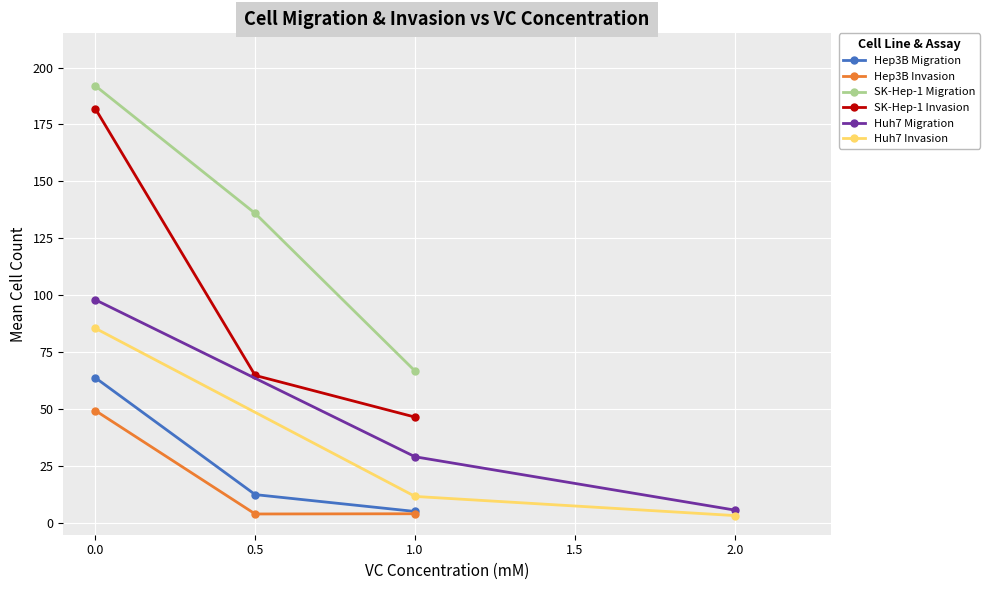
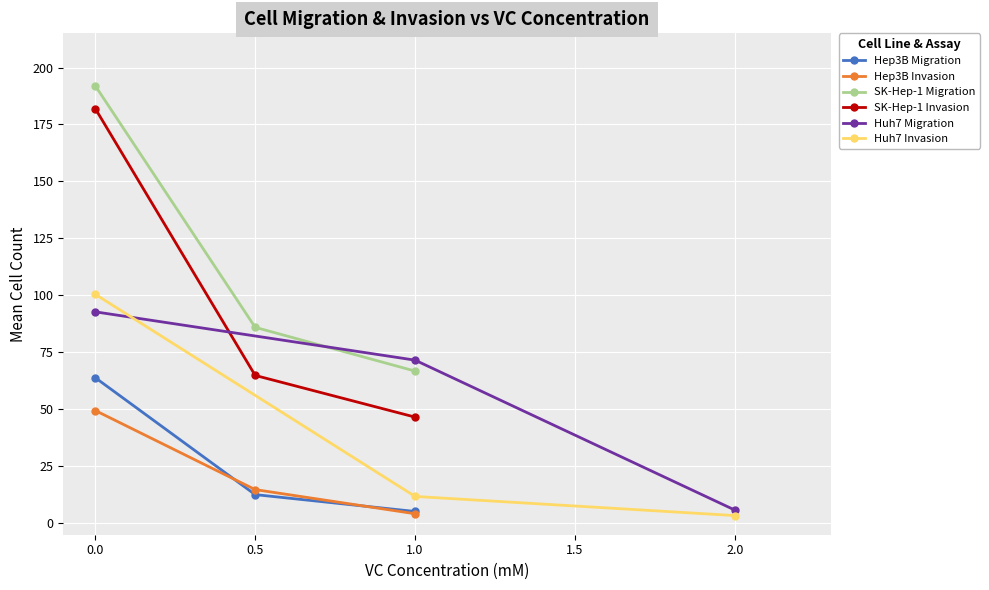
  {
    "Hep3B Migration": {
      "0.0": 64,
      "0.5": 13
    },
    "Hep3B Invasion": {
      "0.0": 50,
-     "0.5": 4
+     "0.5": 15
    },
    "SK-Hep-1 Migration": {
      "0.0": 192,
-     "0.5": 136,
+     "0.5": 86,
      "1.0": 67
    },
    "SK-Hep-1 Invasion": {
      "0.0": 182,
      "0.5": 65,
      "1.0": 47
    },
    "Huh7 Migration": {
-     "0.0": 98,
-     "1.0": 29,
+     "0.0": 93,
+     "1.0": 72,
      "2.0": 6
    },
    "Huh7 Invasion": {
-     "0.0": 86,
+     "0.0": 101,
      "1.0": 12,
      "2.0": 3
    }
  }
